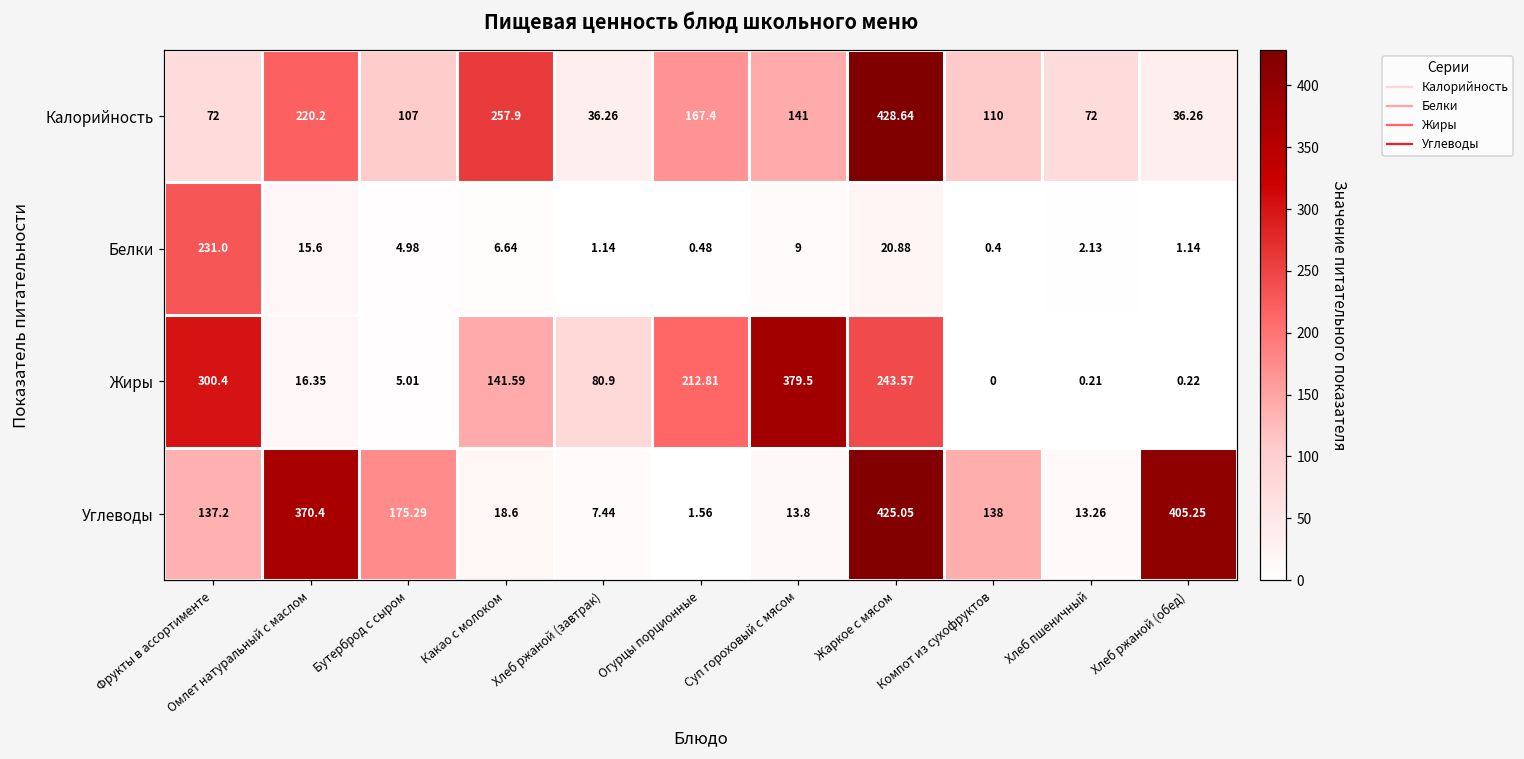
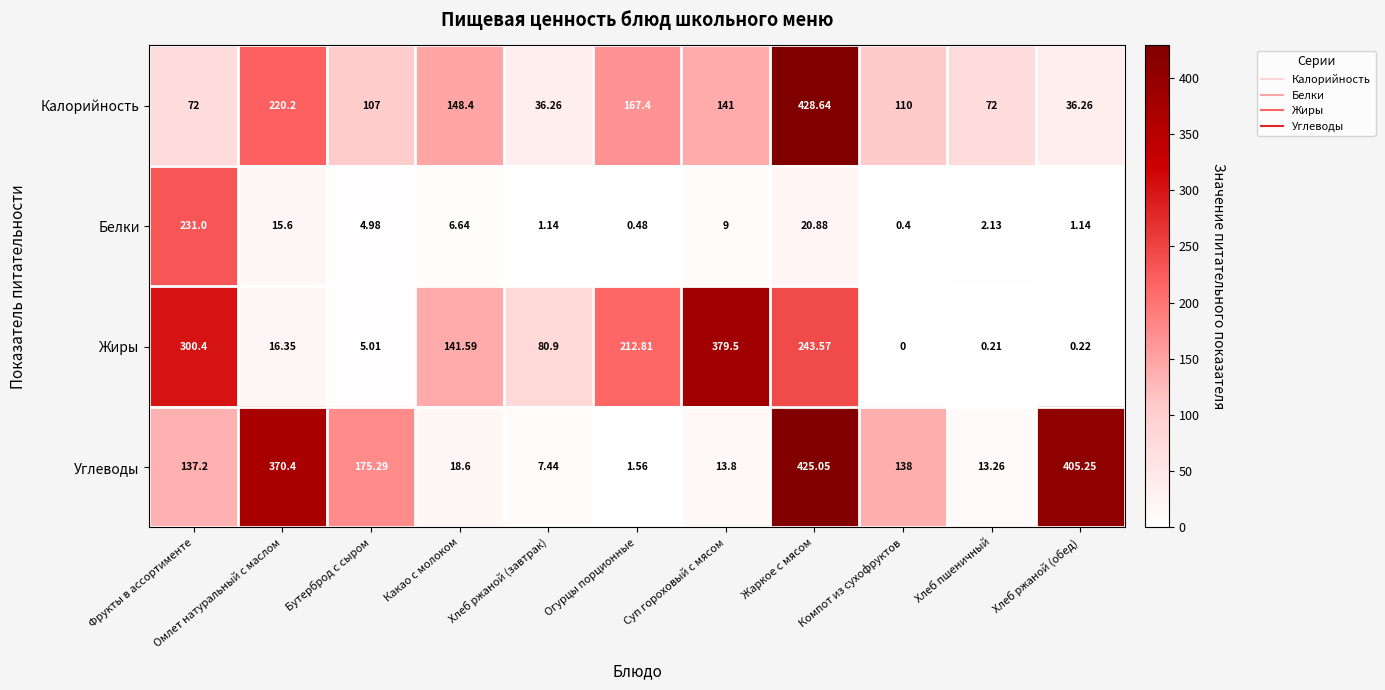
  {
    "Калорийность": {
      "Фрукты в ассортименте": 72,
      "Омлет натуральный с маслом": 220.2,
      "Бутерброд с сыром": 107,
-     "Какао с молоком": 257.9,
+     "Какао с молоком": 148.4,
      "Хлеб ржаной (завтрак)": 36.26,
      "Огурцы порционные": 167.4,
      "Суп гороховый с мясом": 141,
      "Жаркое с мясом": 428.64,
      "Компот из сухофруктов": 110,
      "Хлеб пшеничный": 72,
      "Хлеб ржаной (обед)": 36.26
    },
    "Белки": {
      "Фрукты в ассортименте": 231.0,
      "Омлет натуральный с маслом": 15.6,
      "Бутерброд с сыром": 4.98,
      "Какао с молоком": 6.64,
      "Хлеб ржаной (завтрак)": 1.14,
      "Огурцы порционные": 0.48,
      "Суп гороховый с мясом": 9,
      "Жаркое с мясом": 20.88,
      "Компот из сухофруктов": 0.4,
      "Хлеб пшеничный": 2.13,
      "Хлеб ржаной (обед)": 1.14
    },
    "Жиры": {
      "Фрукты в ассортименте": 300.4,
      "Омлет натуральный с маслом": 16.35,
      "Бутерброд с сыром": 5.01,
      "Какао с молоком": 141.59,
      "Хлеб ржаной (завтрак)": 80.9,
      "Огурцы порционные": 212.81,
      "Суп гороховый с мясом": 379.5,
      "Жаркое с мясом": 243.57,
      "Компот из сухофруктов": 0,
      "Хлеб пшеничный": 0.21,
      "Хлеб ржаной (обед)": 0.22
    },
    "Углеводы": {
      "Фрукты в ассортименте": 137.2,
      "Омлет натуральный с маслом": 370.4,
      "Бутерброд с сыром": 175.29,
      "Какао с молоком": 18.6,
      "Хлеб ржаной (завтрак)": 7.44,
      "Огурцы порционные": 1.56,
      "Суп гороховый с мясом": 13.8,
      "Жаркое с мясом": 425.05,
      "Компот из сухофруктов": 138,
      "Хлеб пшеничный": 13.26,
      "Хлеб ржаной (обед)": 405.25
    }
  }
